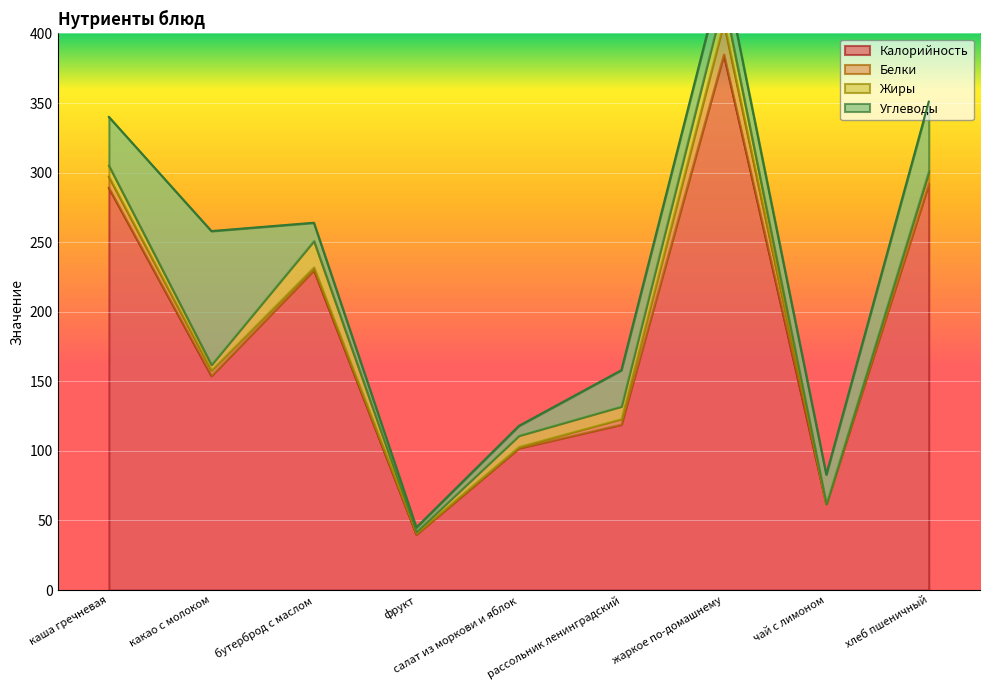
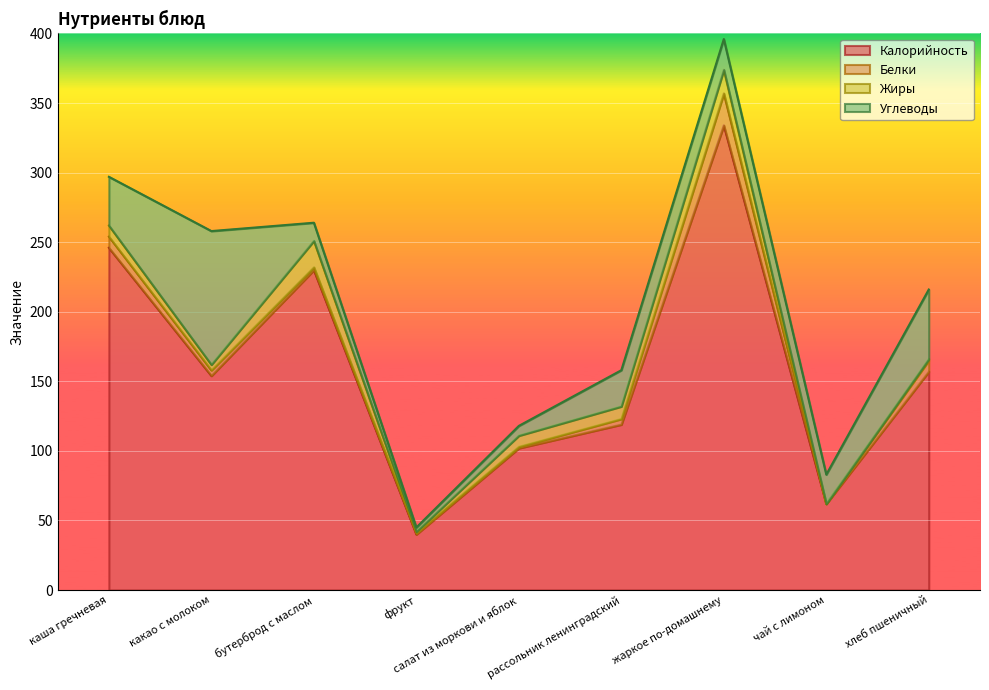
  {
    "Калорийность": {
-     "каша гречневая": 289,
+     "каша гречневая": 246,
      "какао с молоком": 154,
      "бутерброд с маслом": 230,
      "рассольник ленинградский": 119,
-     "жаркое по-домашнему": 385,
-     "хлеб пшеничный": 292
+     "жаркое по-домашнему": 334,
+     "хлеб пшеничный": 157
    },
    "Углеводы": {
      "каша гречневая": 35,
      "какао с молоком": 96,
      "бутерброд с маслом": 13,
      "фрукт": 3,
      "салат из моркови и яблок": 7,
      "рассольник ленинградский": 26,
      "чай с лимоном": 21
    }
  }
